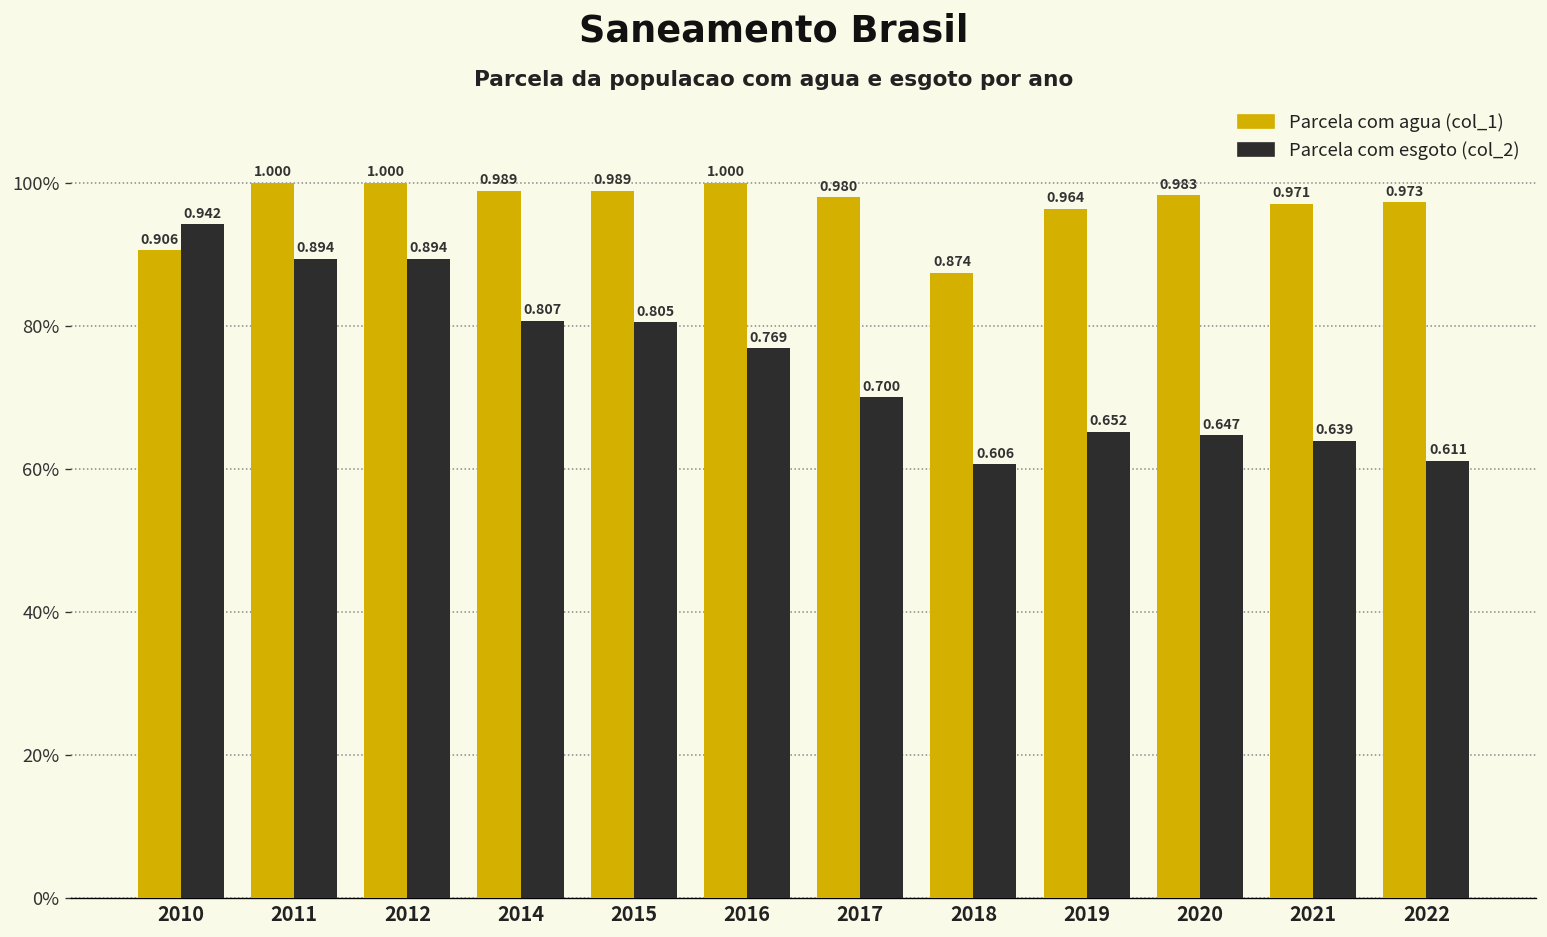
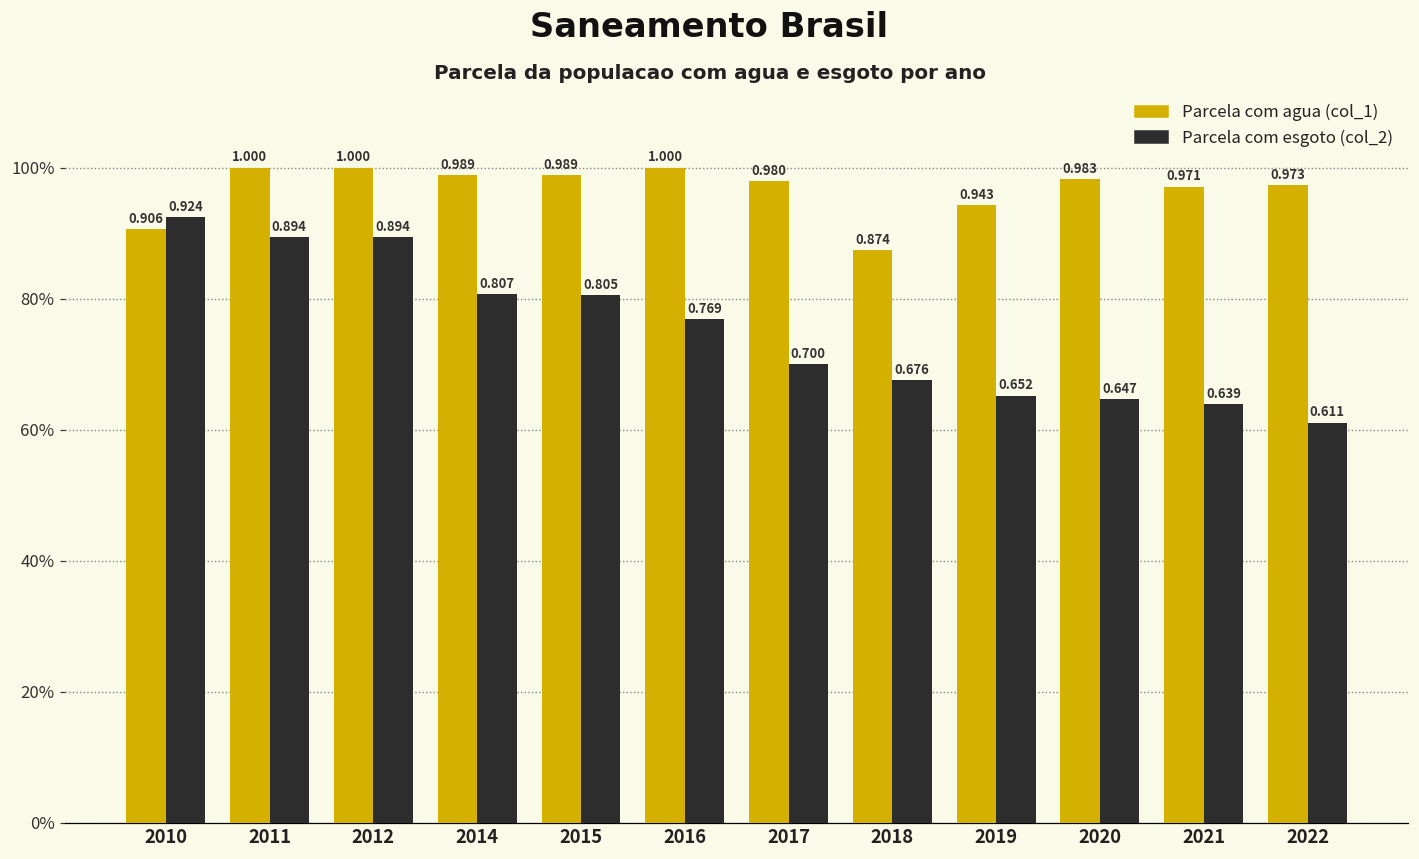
  {
    "Parcela com agua (col_1)": {
      "2010": 0.906,
      "2011": 1.000,
      "2012": 1.000,
      "2014": 0.989,
      "2015": 0.989,
      "2016": 1.000,
      "2017": 0.980,
      "2018": 0.874,
-     "2019": 0.964,
+     "2019": 0.943,
      "2020": 0.983,
      "2021": 0.971,
      "2022": 0.973
    },
    "Parcela com esgoto (col_2)": {
-     "2010": 0.942,
+     "2010": 0.924,
      "2011": 0.894,
      "2012": 0.894,
      "2014": 0.807,
      "2015": 0.805,
      "2016": 0.769,
      "2017": 0.700,
-     "2018": 0.606,
+     "2018": 0.676,
      "2019": 0.652,
      "2020": 0.647,
      "2021": 0.639,
      "2022": 0.611
    }
  }
